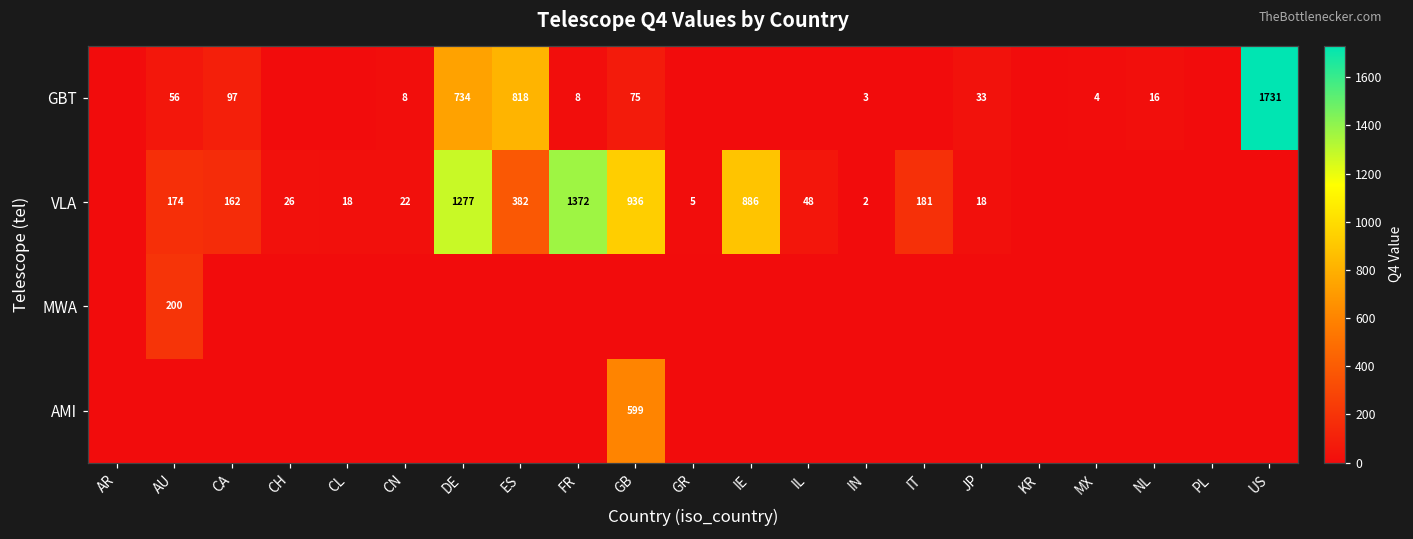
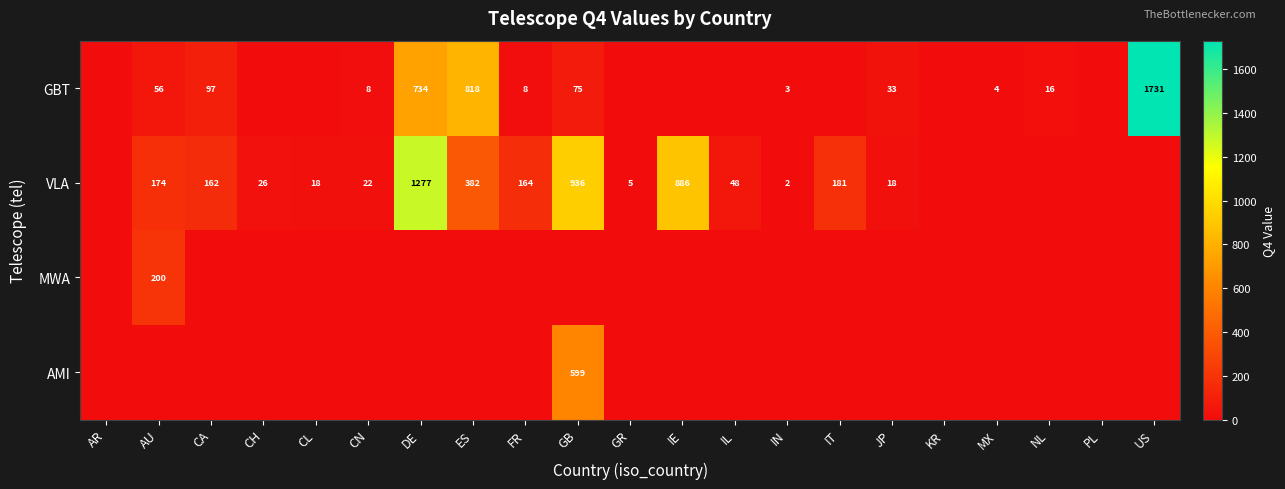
  {
    "GBT": {
      "AU": 56,
      "CA": 97,
      "CN": 8,
      "DE": 734,
      "ES": 818,
      "FR": 8,
      "GB": 75,
      "IN": 3,
      "JP": 33,
      "MX": 4,
      "NL": 16,
      "US": 1731
    },
    "VLA": {
      "AU": 174,
      "CA": 162,
      "CH": 26,
      "CL": 18,
      "CN": 22,
      "DE": 1277,
      "ES": 382,
-     "FR": 1372,
+     "FR": 164,
      "GB": 936,
      "GR": 5,
      "IE": 886,
      "IL": 48,
      "IN": 2,
      "IT": 181,
      "JP": 18
    },
    "MWA": {
      "AU": 200
    },
    "AMI": {
      "GB": 599
    }
  }
